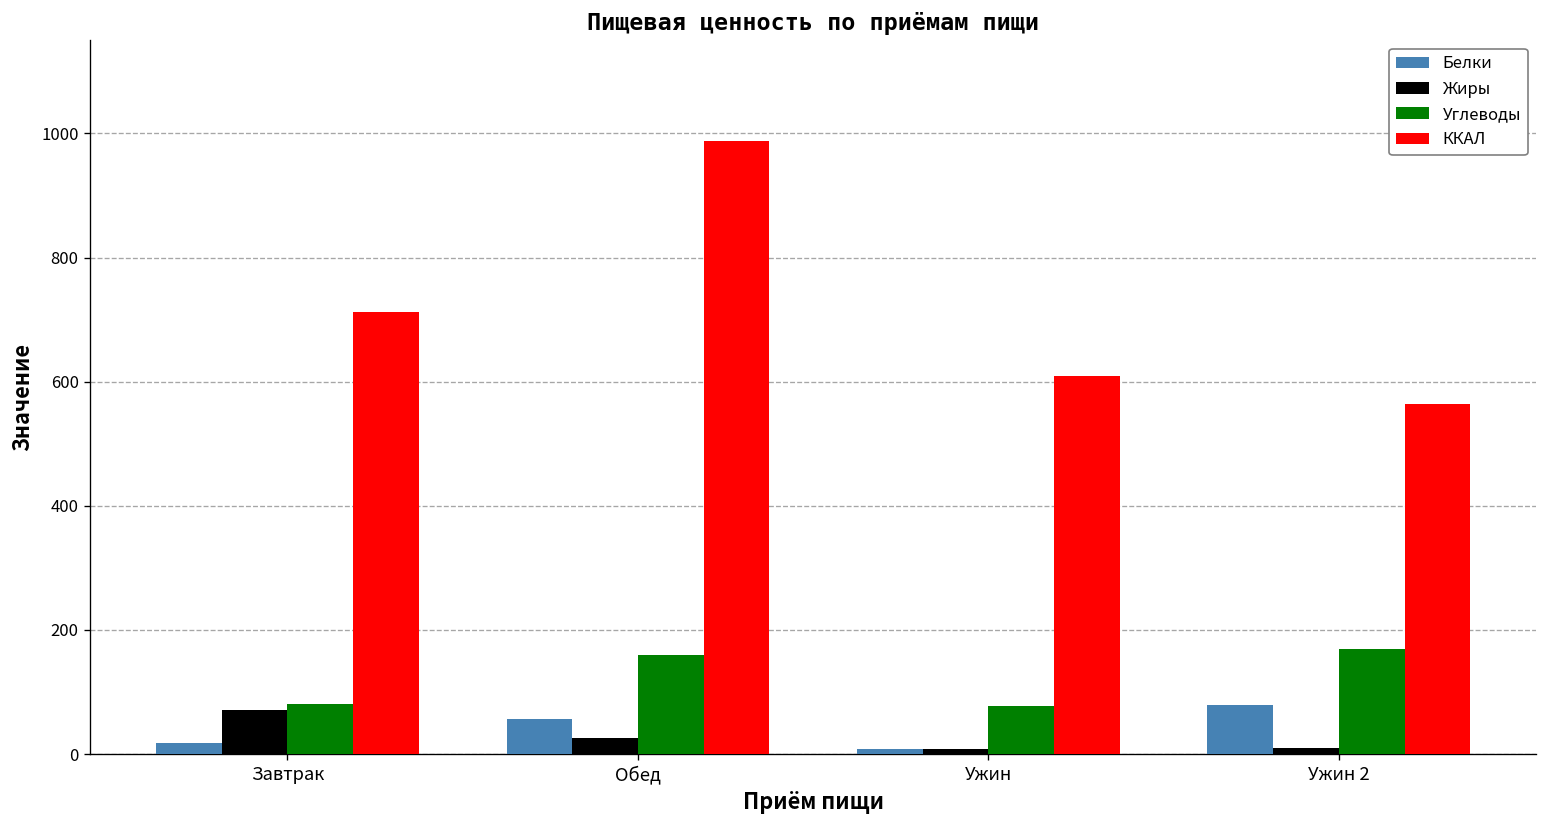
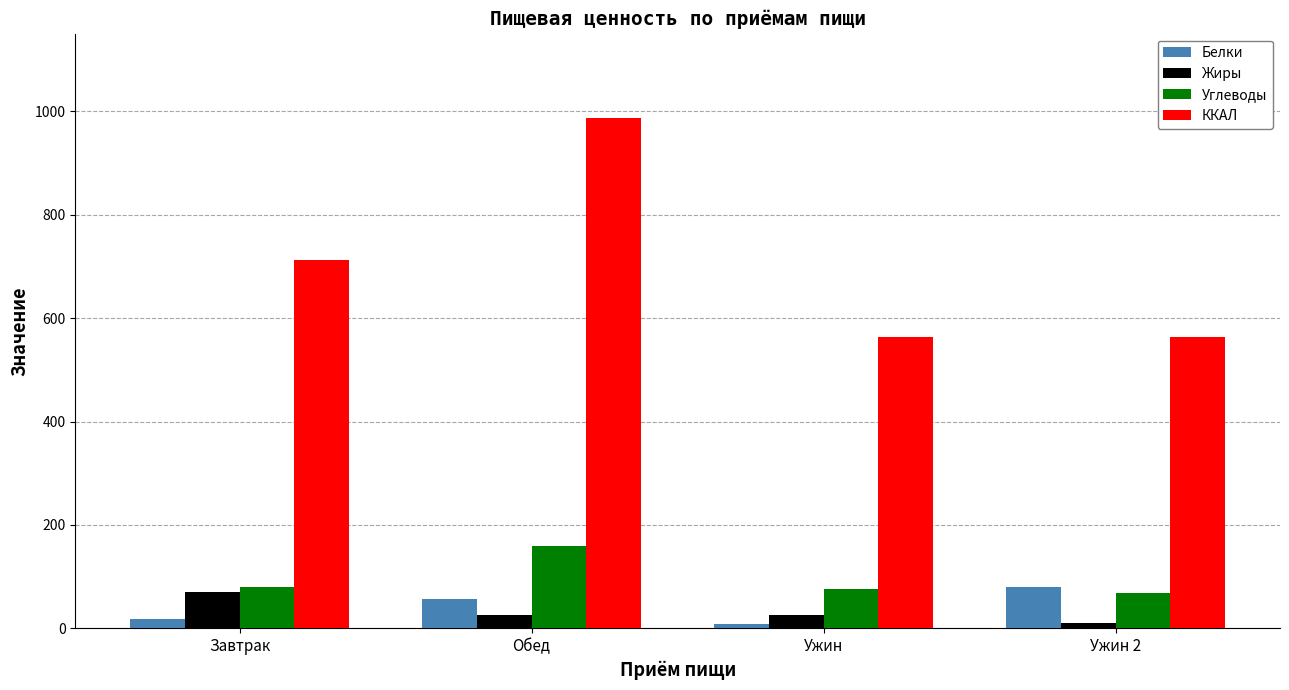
  {
    "Белки": {
      "Завтрак": 20,
      "Обед": 60,
      "Ужин": 10,
      "Ужин 2": 80
    },
    "Жиры": {
      "Завтрак": 70,
      "Обед": 30,
-     "Ужин": 10,
+     "Ужин": 30,
      "Ужин 2": 10
    },
    "Углеводы": {
      "Завтрак": 80,
      "Обед": 160,
      "Ужин": 80,
-     "Ужин 2": 170
+     "Ужин 2": 70
    },
    "ККАЛ": {
      "Завтрак": 710,
      "Обед": 990,
-     "Ужин": 610,
+     "Ужин": 560,
      "Ужин 2": 560
    }
  }
